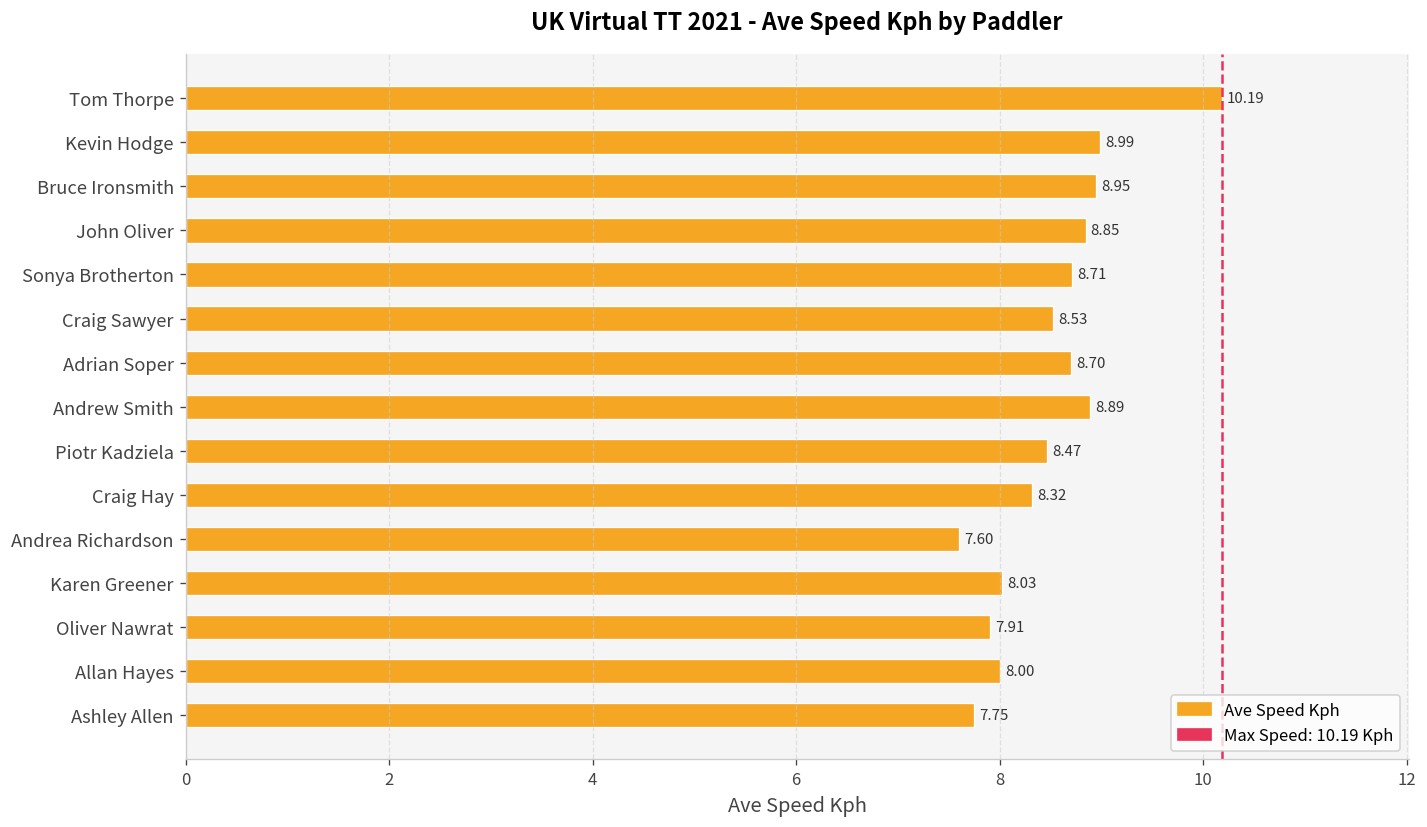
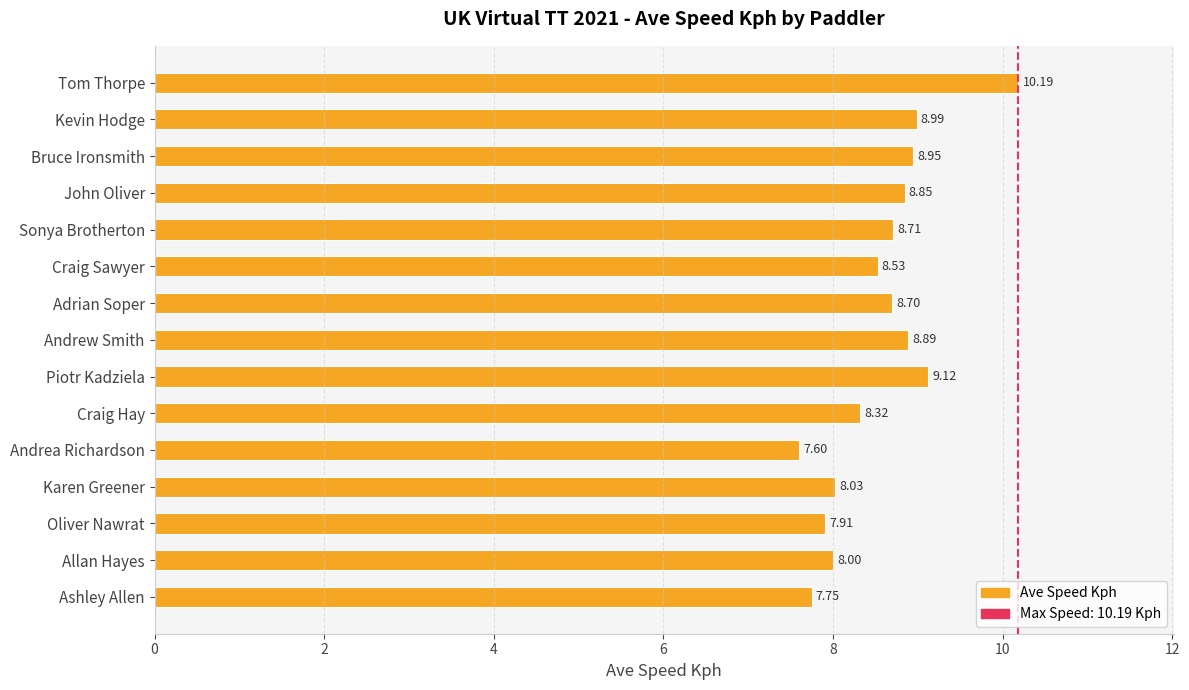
  {
    "Tom Thorpe": 10.19,
    "Kevin Hodge": 8.99,
    "Bruce Ironsmith": 8.95,
    "John Oliver": 8.85,
    "Sonya Brotherton": 8.71,
    "Craig Sawyer": 8.53,
    "Adrian Soper": 8.70,
    "Andrew Smith": 8.89,
-   "Piotr Kadziela": 8.47,
+   "Piotr Kadziela": 9.12,
    "Craig Hay": 8.32,
    "Andrea Richardson": 7.60,
    "Karen Greener": 8.03,
    "Oliver Nawrat": 7.91,
    "Allan Hayes": 8.00,
    "Ashley Allen": 7.75
  }
